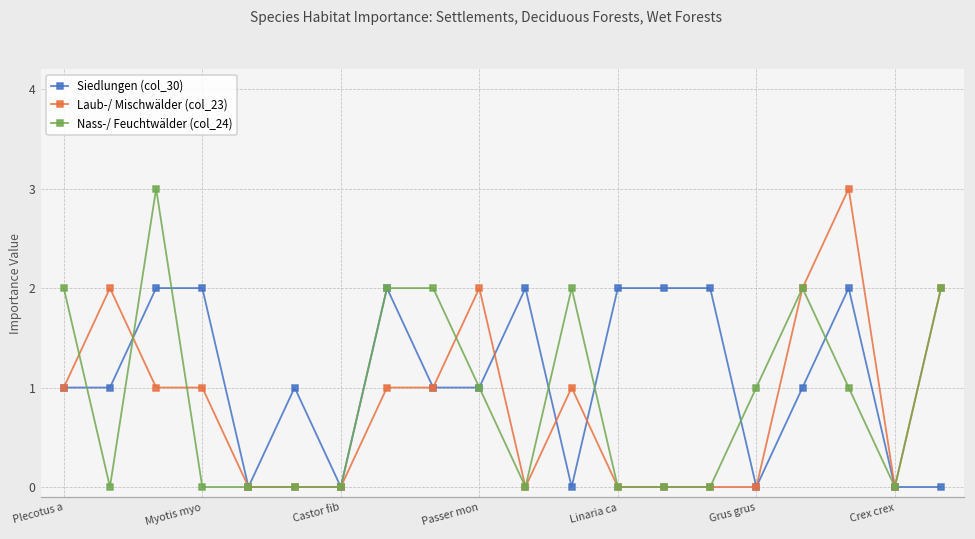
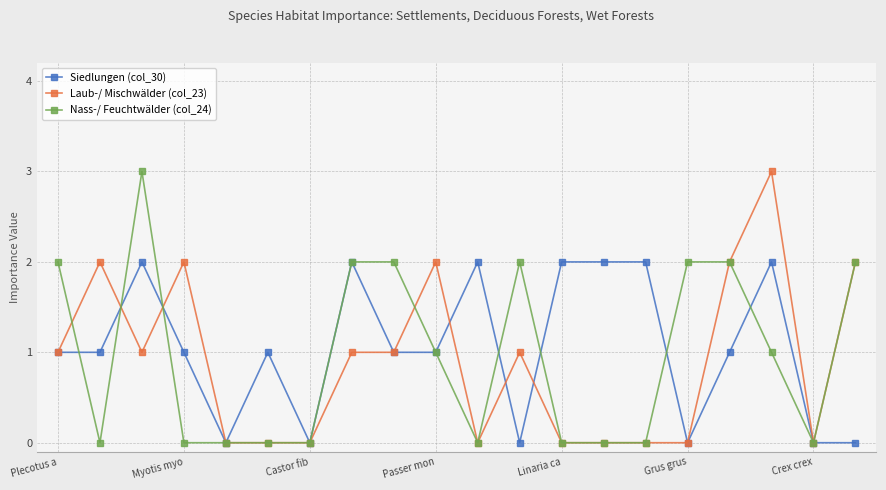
  {
    "Siedlungen (col_30)": {
-     "Myotis myo": 2,
+     "Myotis myo": 1,
      "Linaria ca": 2
    },
    "Laub-/ Mischwälder (col_23)": {
-     "Myotis myo": 1,
+     "Myotis myo": 2,
      "Passer mon": 2
    },
    "Nass-/ Feuchtwälder (col_24)": {
      "Plecotus a": 2,
      "Myotis myo": 0,
-     "Grus grus": 1
+     "Grus grus": 2
    }
  }
